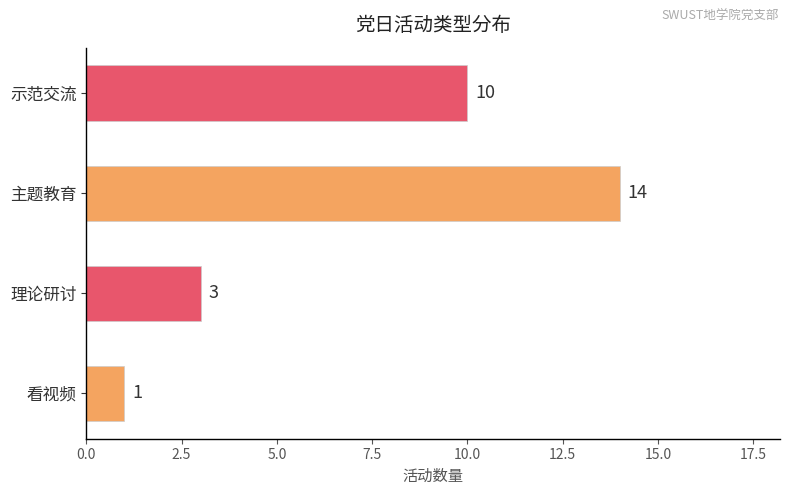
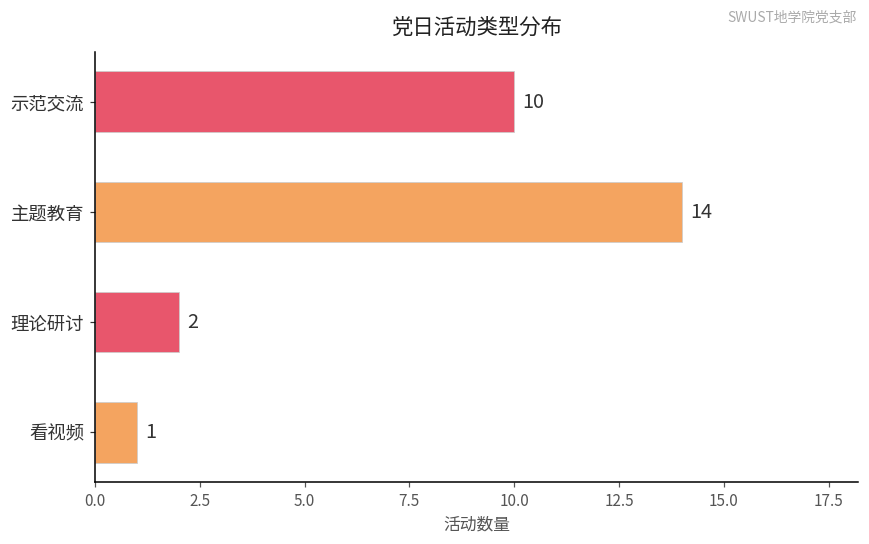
  {
    "示范交流": 10,
    "主题教育": 14,
-   "理论研讨": 3,
+   "理论研讨": 2,
    "看视频": 1
  }
